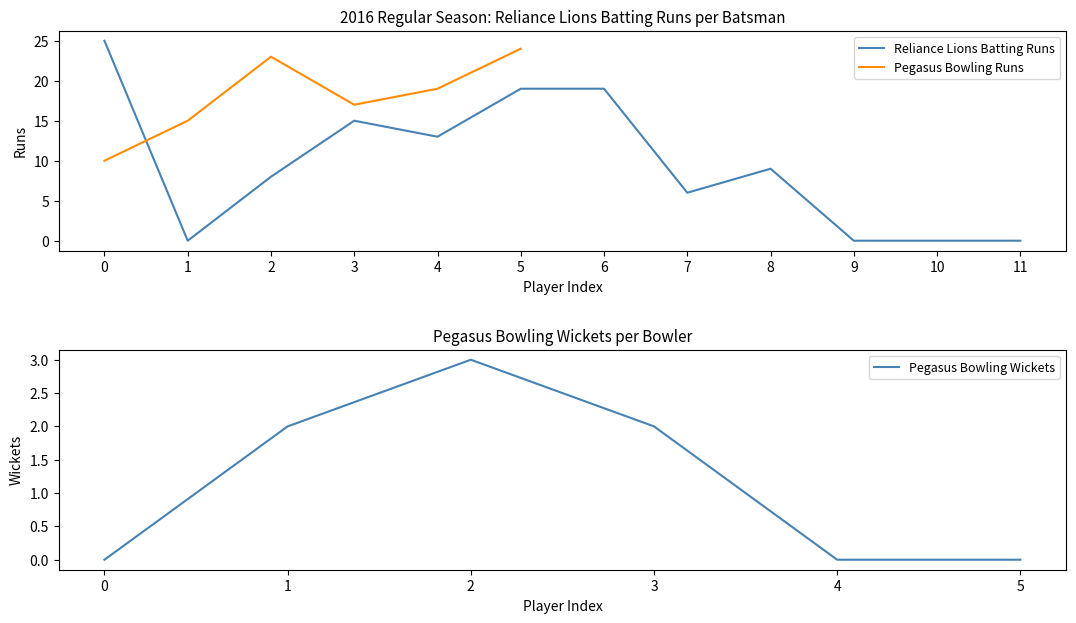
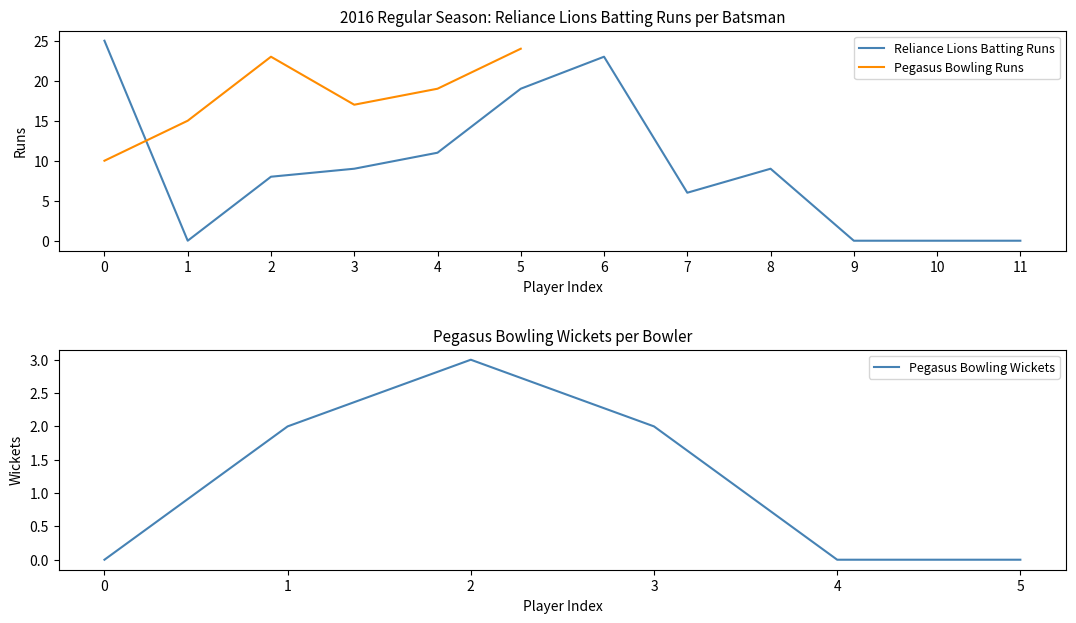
  {
    "2016 Regular Season: Reliance Lions Batting Runs per Batsman": {
      "Reliance Lions Batting Runs": {
        "0": 25,
        "1": 0,
        "2": 8,
-       "3": 15,
-       "4": 13,
+       "3": 9,
+       "4": 11,
        "5": 19,
-       "6": 19,
+       "6": 23,
        "7": 6,
        "8": 9,
        "9": 0,
        "10": 0,
        "11": 0
      },
      "Pegasus Bowling Runs": {
        "0": 10,
        "1": 15,
        "2": 23,
        "3": 17,
        "4": 19,
        "5": 24
      }
    },
    "Pegasus Bowling Wickets per Bowler": {
      "0": 0.0,
      "1": 2.0,
      "2": 3.0,
      "3": 2.0,
      "4": 0.0,
      "5": 0.0
    }
  }
